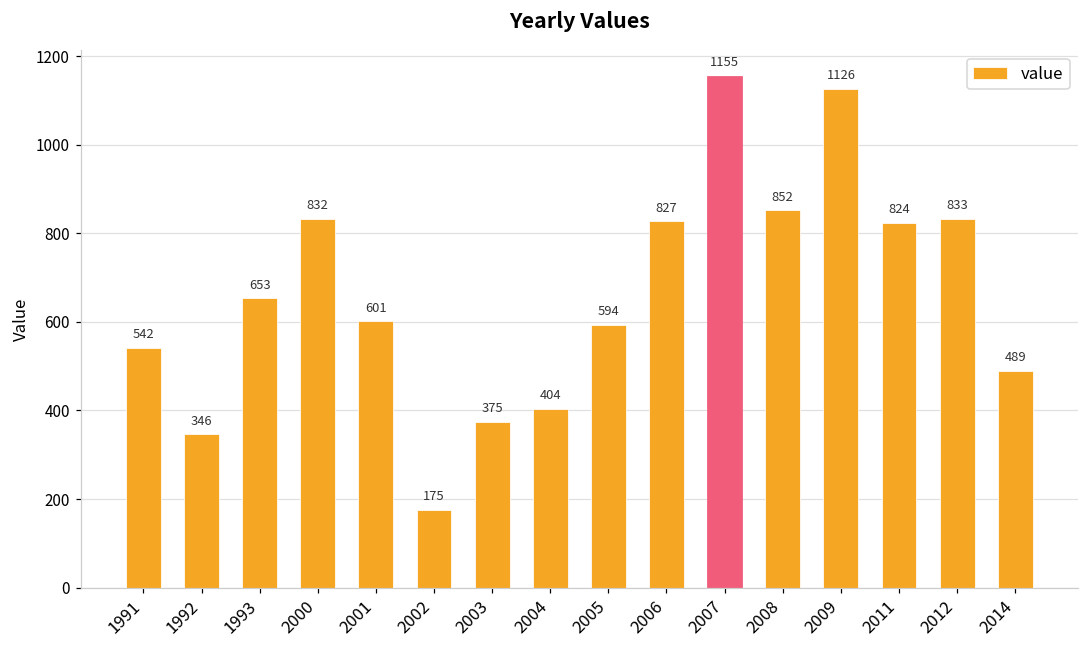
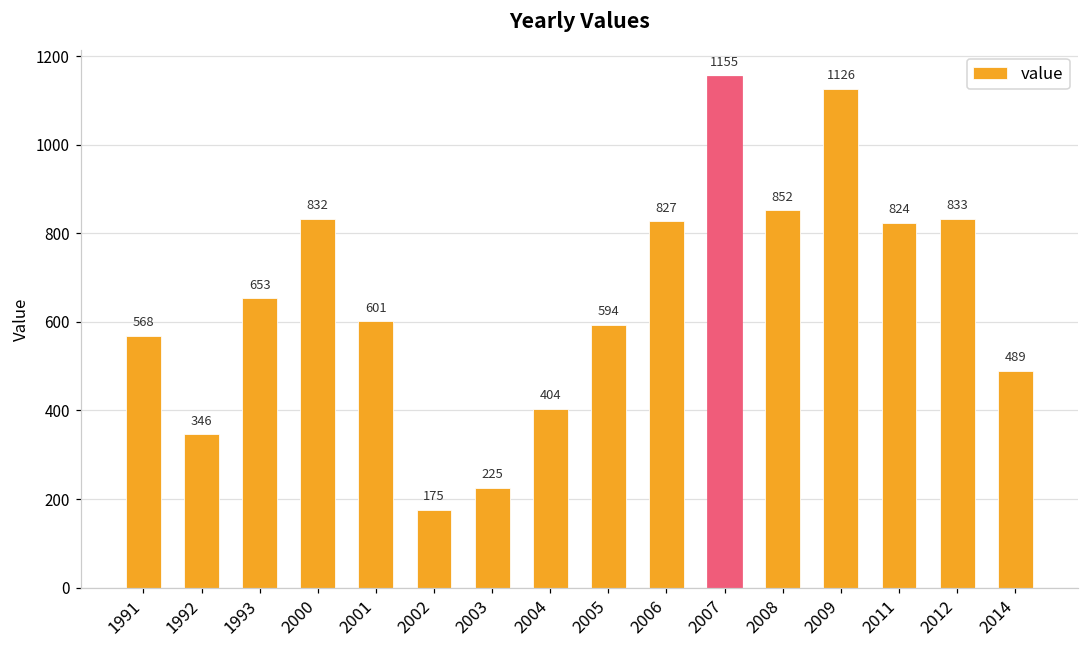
  {
-   "1991": 542,
+   "1991": 568,
    "1992": 346,
    "1993": 653,
    "2000": 832,
    "2001": 601,
    "2002": 175,
-   "2003": 375,
+   "2003": 225,
    "2004": 404,
    "2005": 594,
    "2006": 827,
    "2007": 1155,
    "2008": 852,
    "2009": 1126,
    "2011": 824,
    "2012": 833,
    "2014": 489
  }
